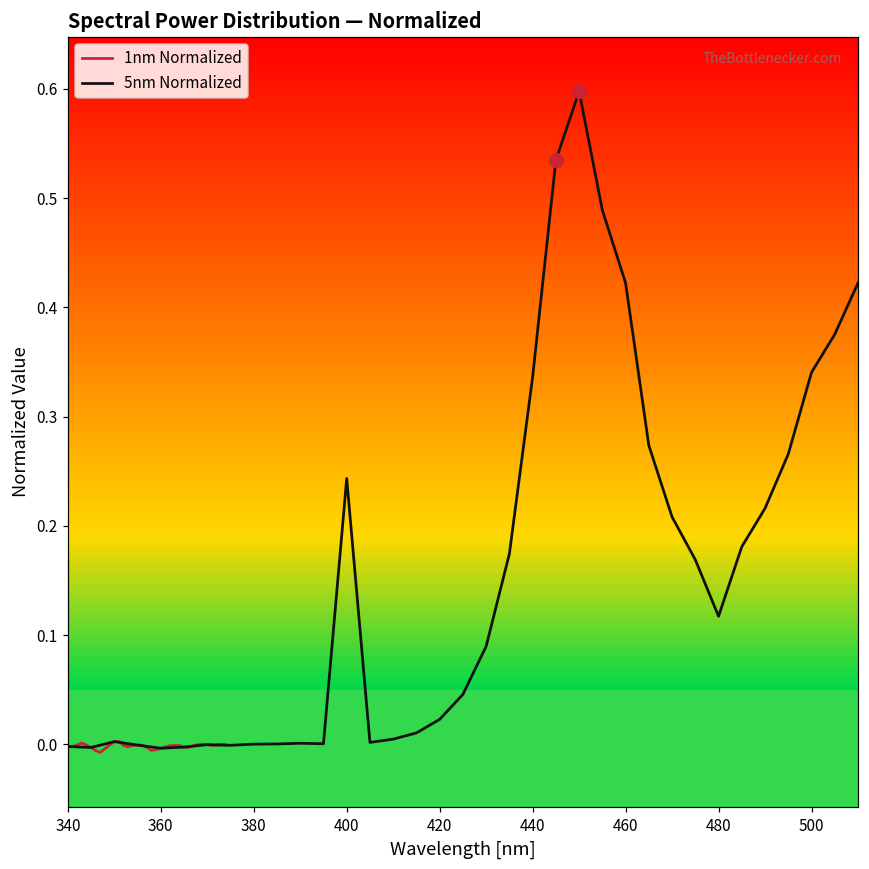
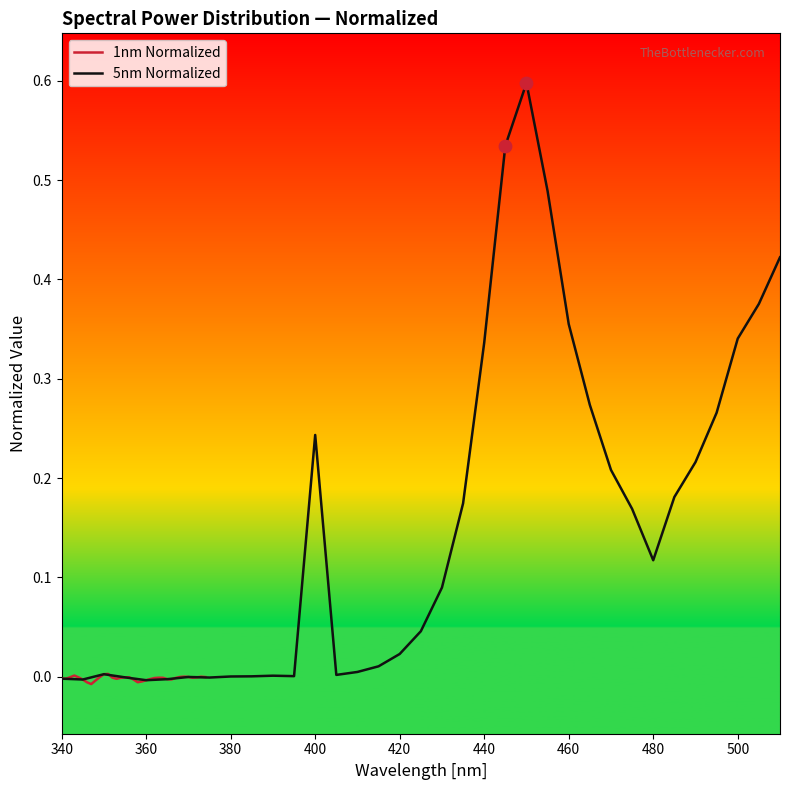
  {
    "5nm Normalized": {
      "380": 0.00,
      "400": 0.24,
      "420": 0.02,
      "440": 0.34,
-     "460": 0.42,
+     "460": 0.36,
      "480": 0.12,
      "500": 0.34
    }
  }
